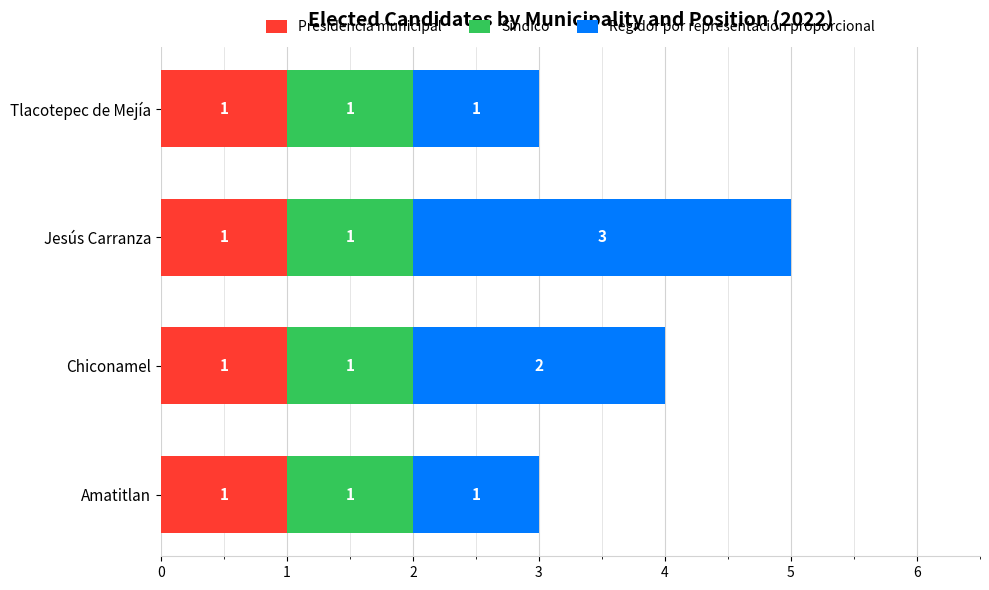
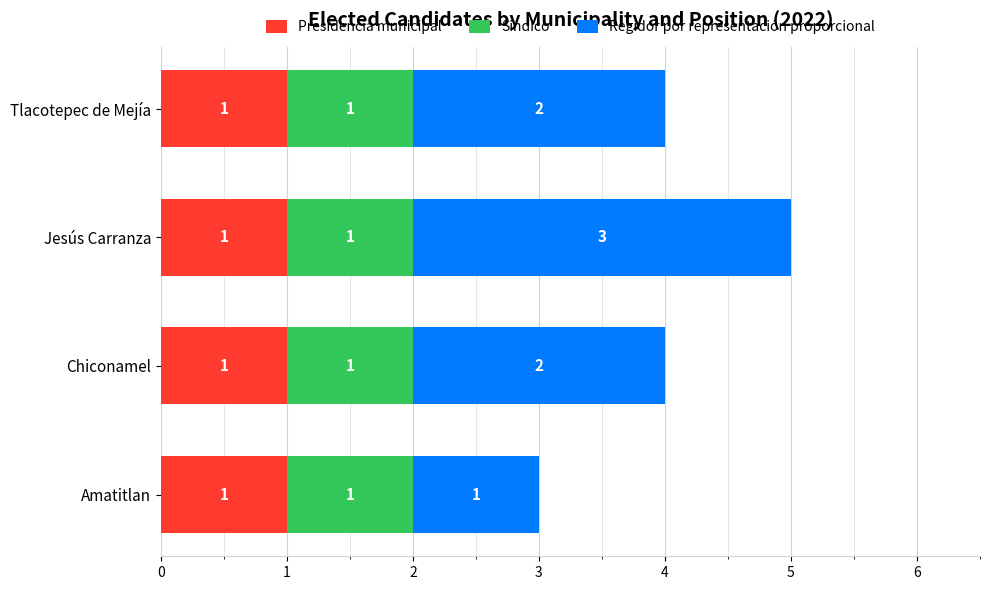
  {
    "Presidencia municipal": {
      "Tlacotepec de Mejía": 1,
      "Jesús Carranza": 1,
      "Chiconamel": 1,
      "Amatitlan": 1
    },
    "Sindico": {
      "Tlacotepec de Mejía": 1,
      "Jesús Carranza": 1,
      "Chiconamel": 1,
      "Amatitlan": 1
    },
    "Regidor por representación proporcional": {
-     "Tlacotepec de Mejía": 1,
+     "Tlacotepec de Mejía": 2,
      "Jesús Carranza": 3,
      "Chiconamel": 2,
      "Amatitlan": 1
    }
  }
